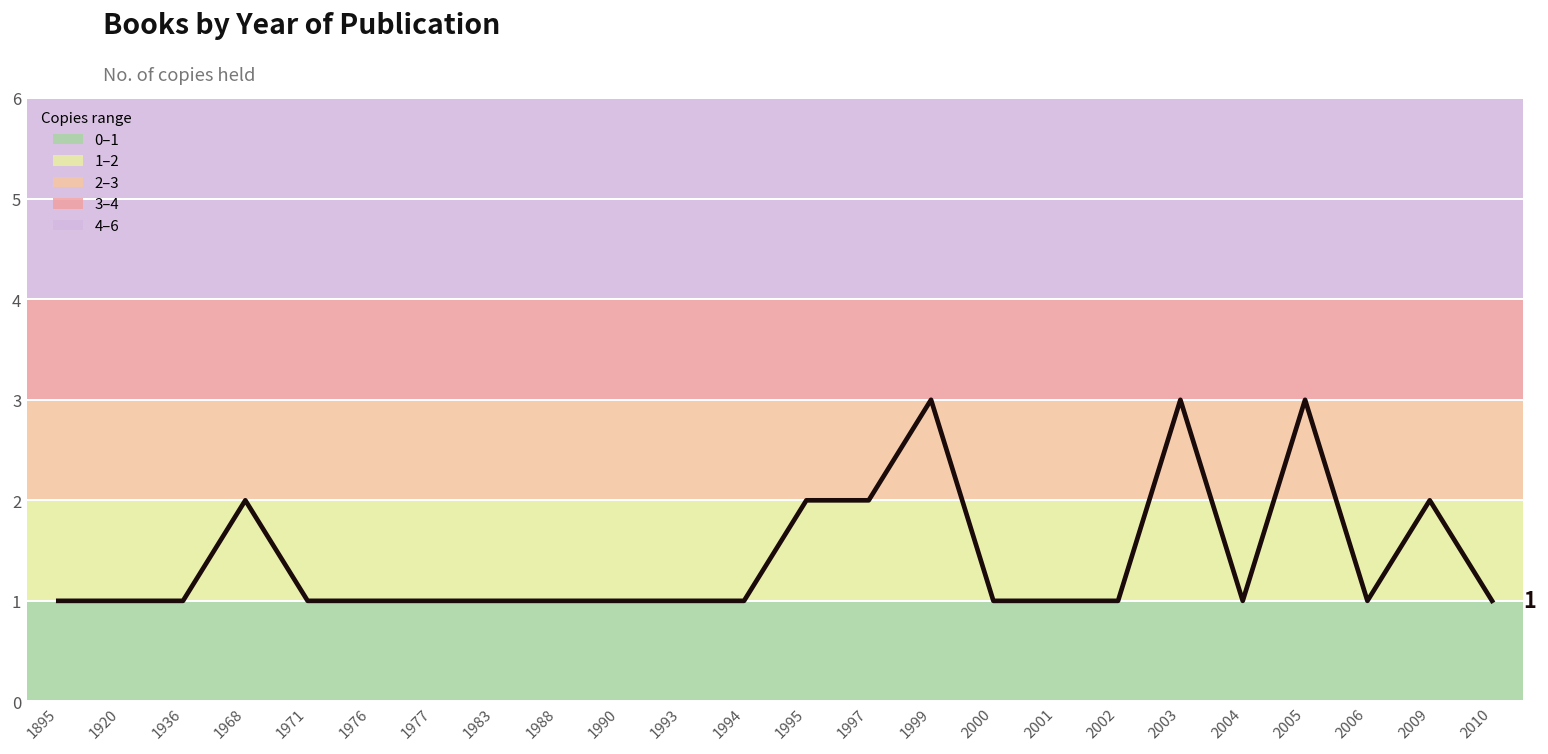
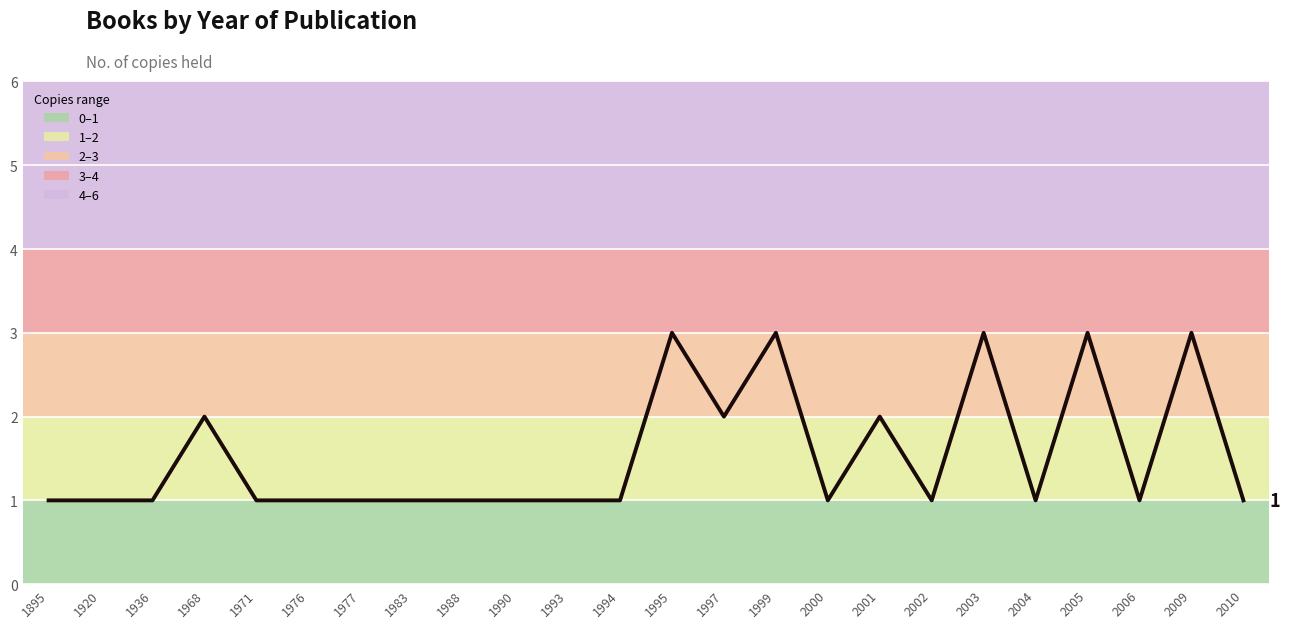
  {
    "1895": 1,
    "1920": 1,
    "1936": 1,
    "1968": 2,
    "1971": 1,
    "1976": 1,
    "1977": 1,
    "1983": 1,
    "1988": 1,
    "1990": 1,
    "1993": 1,
    "1994": 1,
-   "1995": 2,
+   "1995": 3,
    "1997": 2,
    "1999": 3,
    "2000": 1,
-   "2001": 1,
+   "2001": 2,
    "2002": 1,
    "2003": 3,
    "2004": 1,
    "2005": 3,
    "2006": 1,
-   "2009": 2
+   "2009": 3
  }
